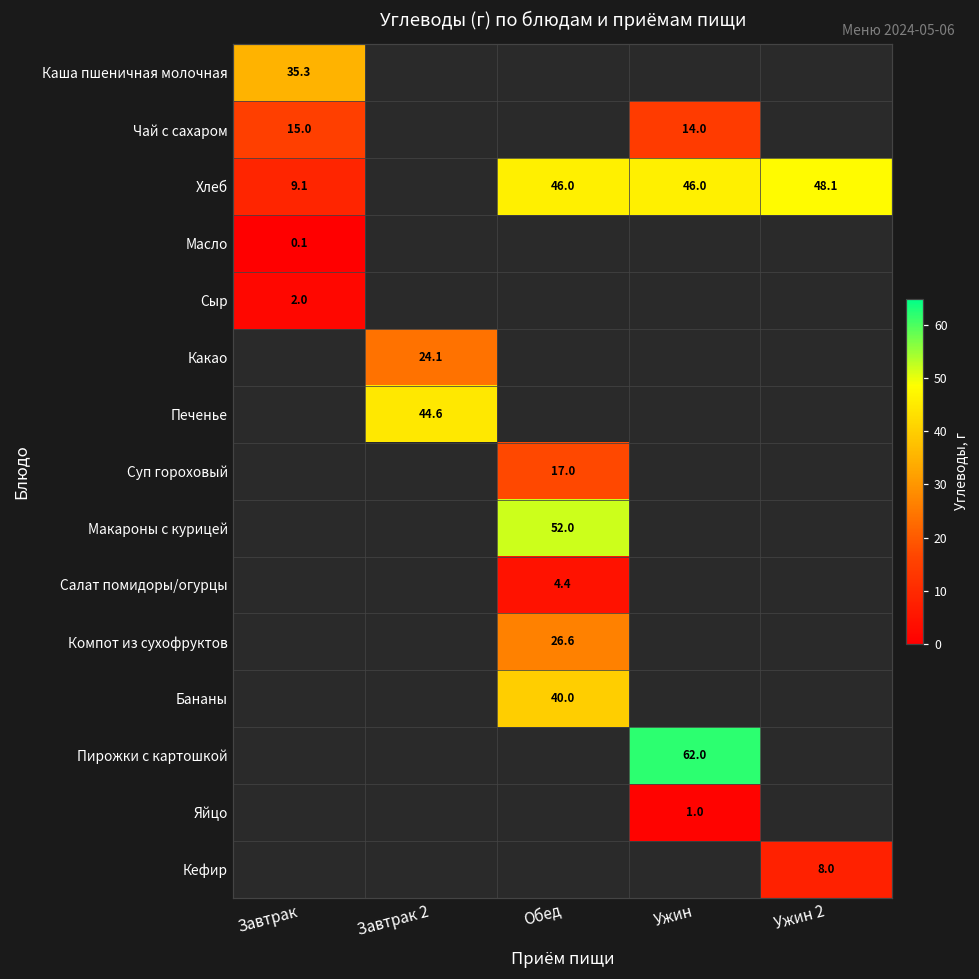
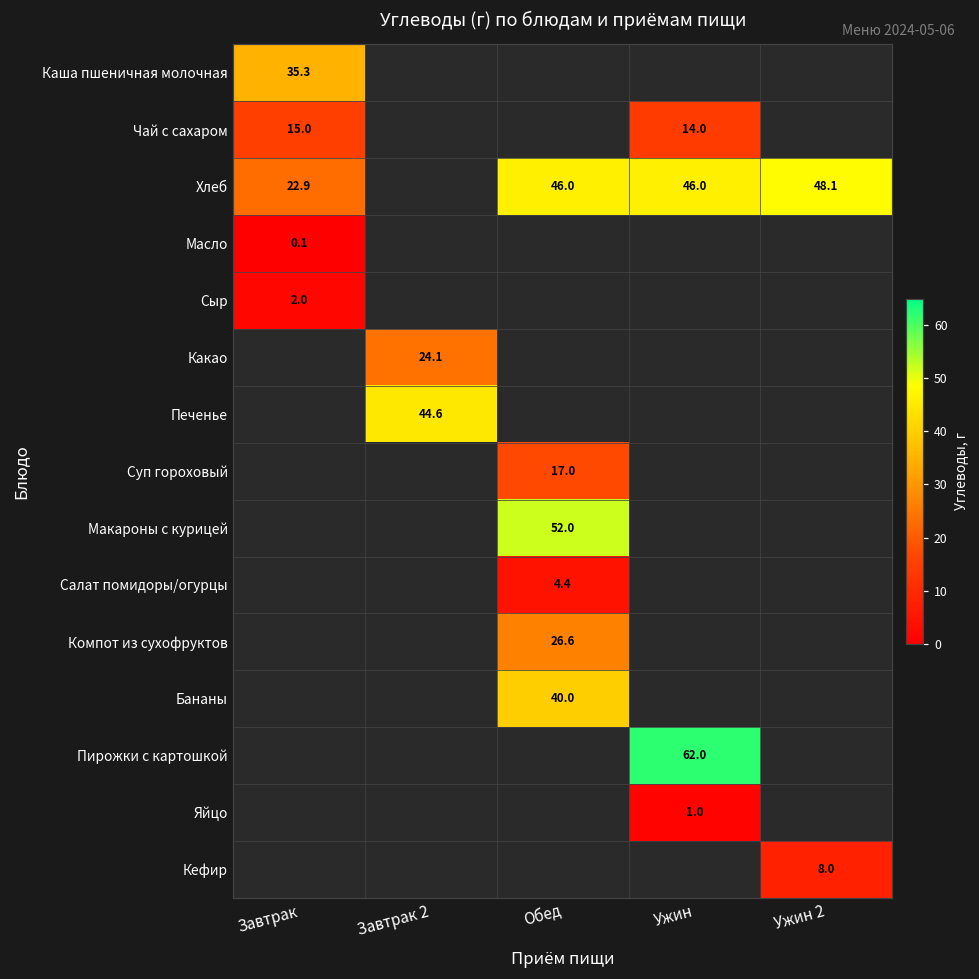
  {
    "Каша пшеничная молочная": {
      "Завтрак": 35.3
    },
    "Чай с сахаром": {
      "Завтрак": 15.0,
      "Ужин": 14.0
    },
    "Хлеб": {
-     "Завтрак": 9.1,
+     "Завтрак": 22.9,
      "Обед": 46.0,
      "Ужин": 46.0,
      "Ужин 2": 48.1
    },
    "Масло": {
      "Завтрак": 0.1
    },
    "Сыр": {
      "Завтрак": 2.0
    },
    "Какао": {
      "Завтрак 2": 24.1
    },
    "Печенье": {
      "Завтрак 2": 44.6
    },
    "Суп гороховый": {
      "Обед": 17.0
    },
    "Макароны с курицей": {
      "Обед": 52.0
    },
    "Салат помидоры/огурцы": {
      "Обед": 4.4
    },
    "Компот из сухофруктов": {
      "Обед": 26.6
    },
    "Бананы": {
      "Обед": 40.0
    },
    "Пирожки с картошкой": {
      "Ужин": 62.0
    },
    "Яйцо": {
      "Ужин": 1.0
    },
    "Кефир": {
      "Ужин 2": 8.0
    }
  }
